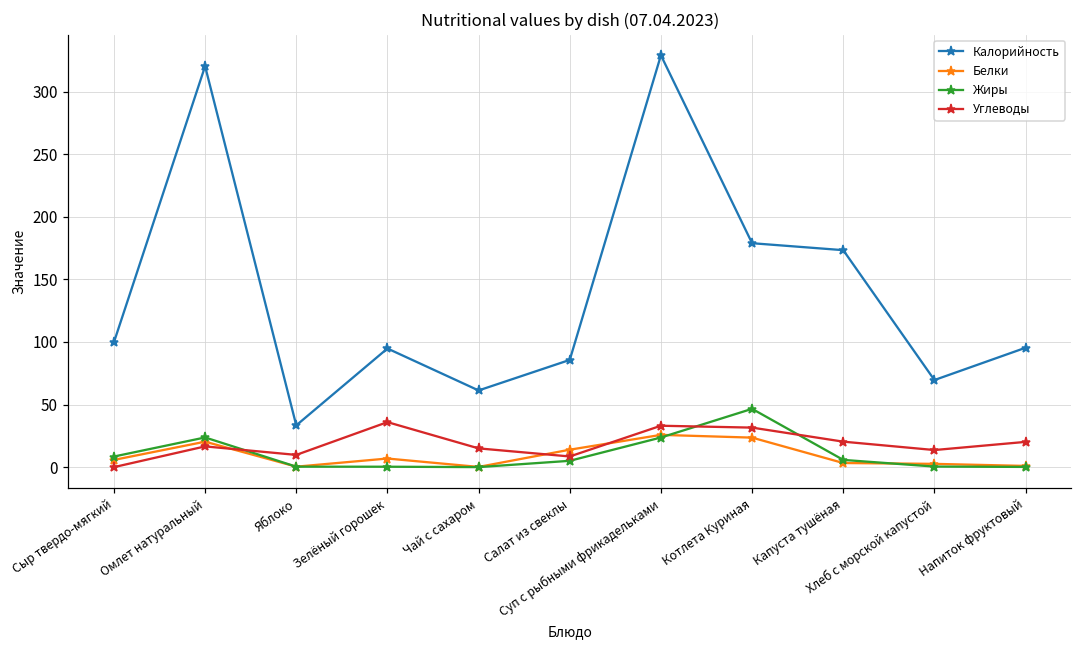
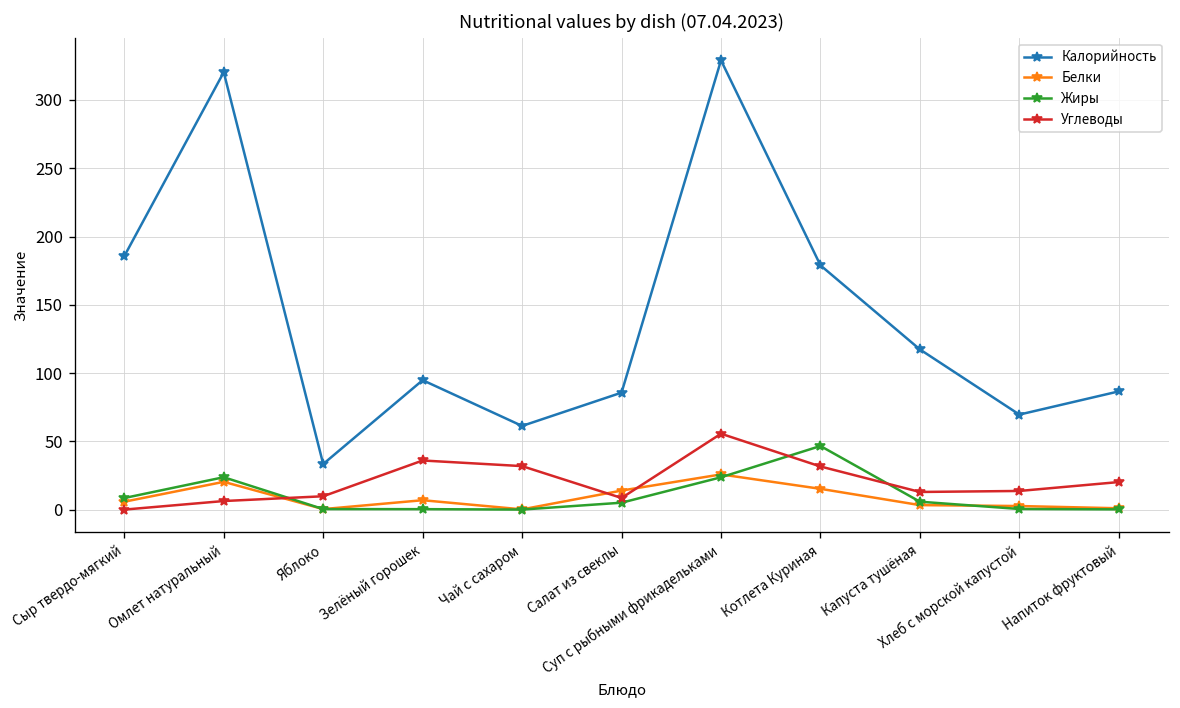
  {
    "Калорийность": {
-     "Сыр твердо-мягкий": 100,
+     "Сыр твердо-мягкий": 186,
      "Омлет натуральный": 320,
      "Яблоко": 33,
      "Зелёный горошек": 95,
      "Чай с сахаром": 61,
      "Салат из свеклы": 86,
      "Суп с рыбными фрикадельками": 329,
      "Котлета Куриная": 179,
-     "Капуста тушёная": 173,
+     "Капуста тушёная": 117,
      "Хлеб с морской капустой": 70,
-     "Напиток фруктовый": 95
+     "Напиток фруктовый": 87
    },
    "Белки": {
      "Сыр твердо-мягкий": 6,
      "Омлет натуральный": 20,
      "Зелёный горошек": 7,
      "Салат из свеклы": 14,
-     "Котлета Куриная": 24,
+     "Котлета Куриная": 15,
      "Капуста тушёная": 3
    },
    "Жиры": {
      "Сыр твердо-мягкий": 9,
      "Омлет натуральный": 24,
      "Зелёный горошек": 0,
      "Салат из свеклы": 5,
      "Котлета Куриная": 47,
      "Капуста тушёная": 6
    },
    "Углеводы": {
      "Сыр твердо-мягкий": 0,
-     "Омлет натуральный": 17,
+     "Омлет натуральный": 6,
      "Яблоко": 10,
      "Зелёный горошек": 36,
-     "Чай с сахаром": 15,
+     "Чай с сахаром": 32,
      "Салат из свеклы": 9,
-     "Суп с рыбными фрикадельками": 33,
+     "Суп с рыбными фрикадельками": 56,
      "Котлета Куриная": 32,
-     "Капуста тушёная": 20,
+     "Капуста тушёная": 13,
      "Хлеб с морской капустой": 14,
      "Напиток фруктовый": 20
    }
  }
